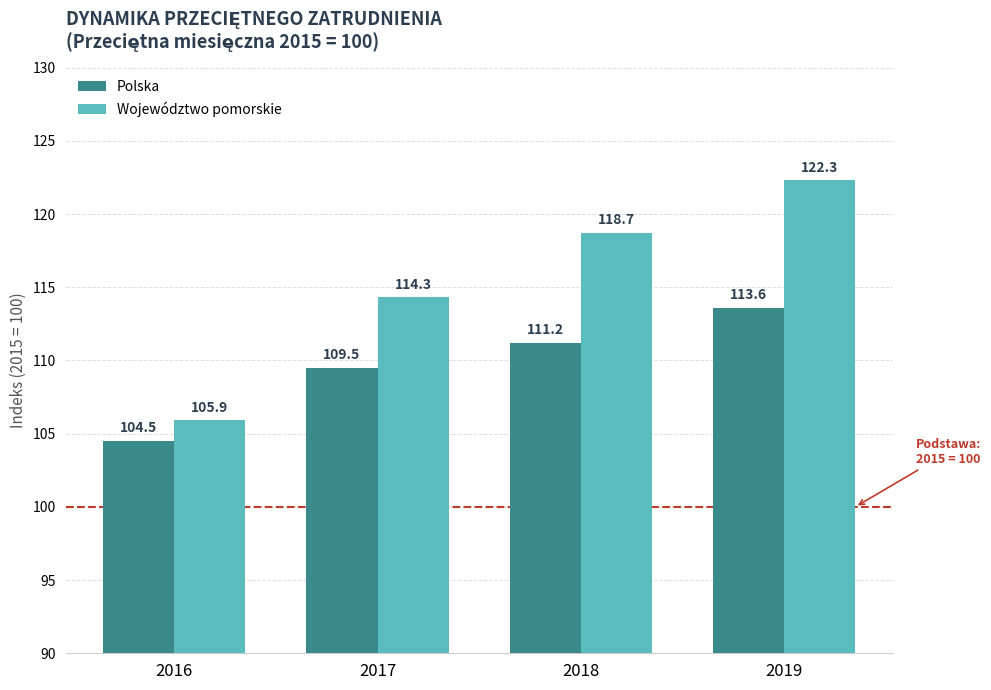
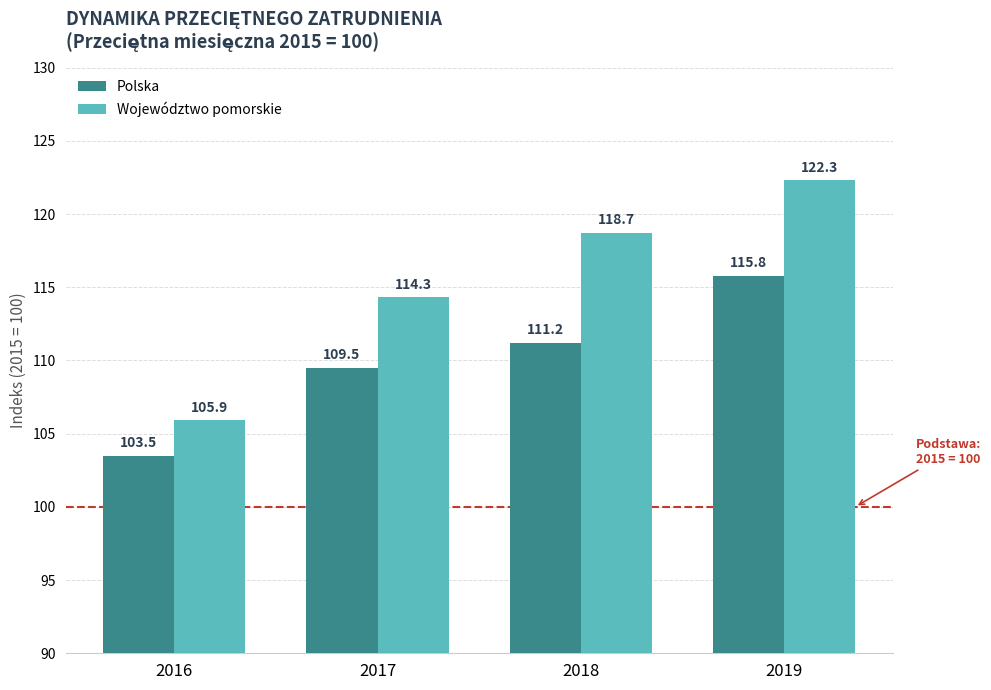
  {
    "Polska": {
-     "2016": 104.5,
+     "2016": 103.5,
      "2017": 109.5,
      "2018": 111.2,
-     "2019": 113.6
+     "2019": 115.8
    },
    "Województwo pomorskie": {
      "2016": 105.9,
      "2017": 114.3,
      "2018": 118.7,
      "2019": 122.3
    }
  }
